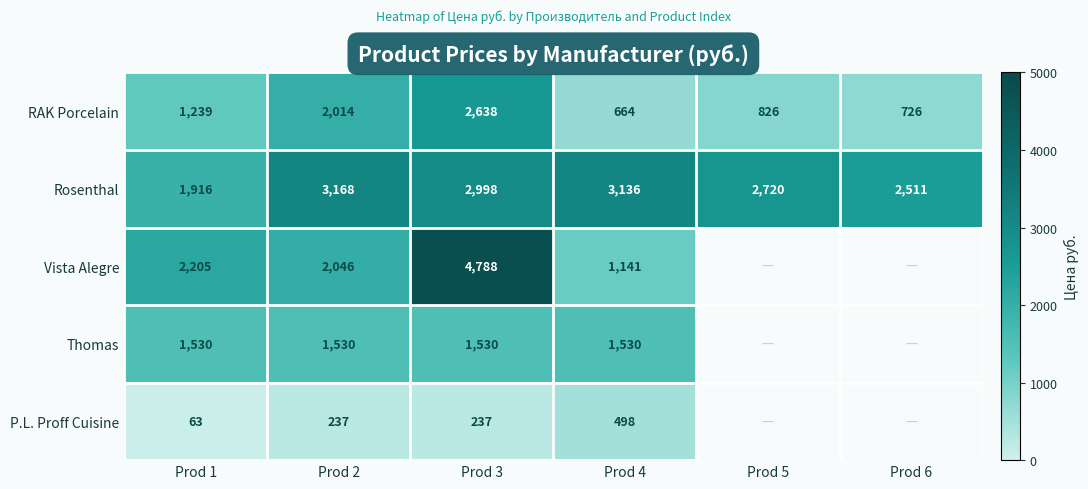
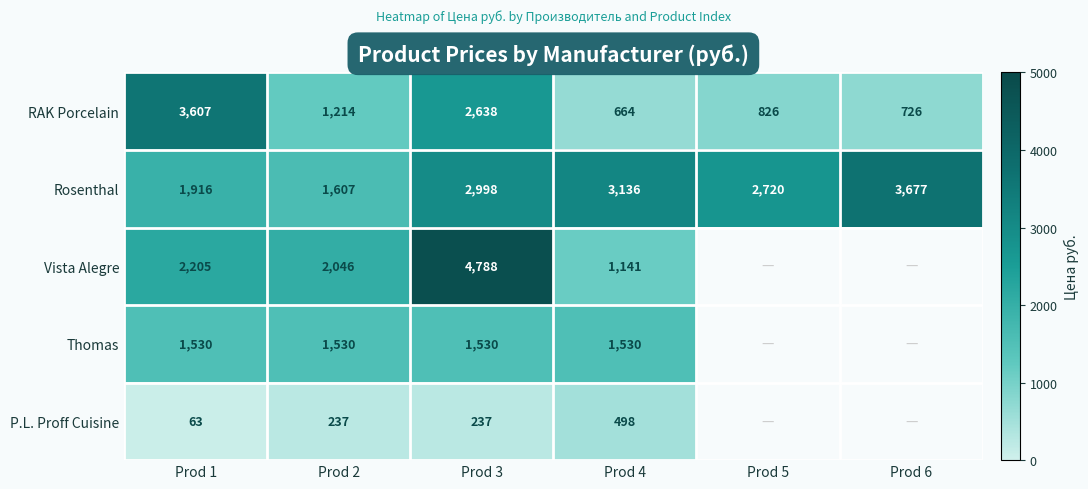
  {
    "RAK Porcelain": {
-     "Prod 1": "1,239",
-     "Prod 2": "2,014",
+     "Prod 1": "3,607",
+     "Prod 2": "1,214",
      "Prod 3": "2,638",
      "Prod 4": "664",
      "Prod 5": "826",
      "Prod 6": "726"
    },
    "Rosenthal": {
      "Prod 1": "1,916",
-     "Prod 2": "3,168",
+     "Prod 2": "1,607",
      "Prod 3": "2,998",
      "Prod 4": "3,136",
      "Prod 5": "2,720",
-     "Prod 6": "2,511"
+     "Prod 6": "3,677"
    },
    "Vista Alegre": {
      "Prod 1": "2,205",
      "Prod 2": "2,046",
      "Prod 3": "4,788",
      "Prod 4": "1,141"
    },
    "Thomas": {
      "Prod 1": "1,530",
      "Prod 2": "1,530",
      "Prod 3": "1,530",
      "Prod 4": "1,530"
    },
    "P.L. Proff Cuisine": {
      "Prod 1": "63",
      "Prod 2": "237",
      "Prod 3": "237",
      "Prod 4": "498"
    }
  }
